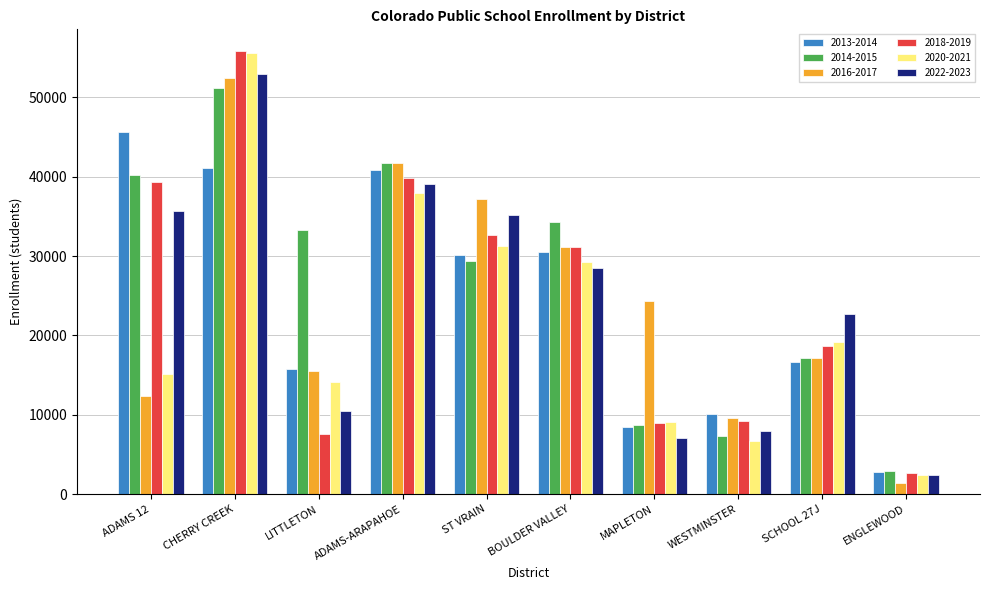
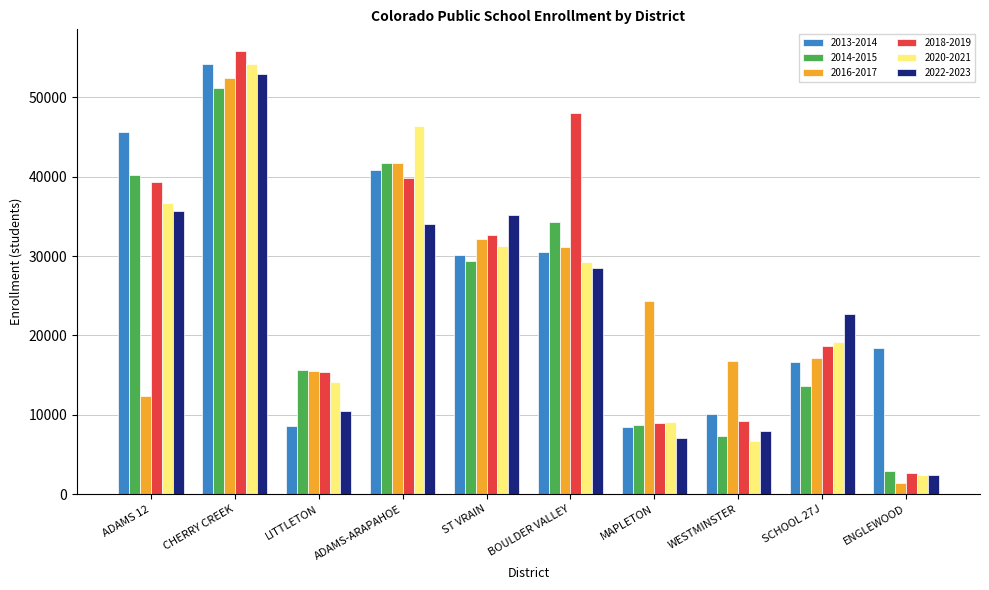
  {
    "2013-2014": {
      "ADAMS 12": 46000,
-     "CHERRY CREEK": 41000,
-     "LITTLETON": 16000,
+     "CHERRY CREEK": 54000,
+     "LITTLETON": 9000,
      "ADAMS-ARAPAHOE": 41000,
      "ST VRAIN": 30000,
      "BOULDER VALLEY": 31000,
      "MAPLETON": 8000,
      "WESTMINSTER": 10000,
      "SCHOOL 27J": 17000,
-     "ENGLEWOOD": 3000
+     "ENGLEWOOD": 18000
    },
    "2014-2015": {
      "ADAMS 12": 40000,
      "CHERRY CREEK": 51000,
-     "LITTLETON": 33000,
+     "LITTLETON": 16000,
      "ADAMS-ARAPAHOE": 42000,
      "ST VRAIN": 29000,
      "BOULDER VALLEY": 34000,
      "MAPLETON": 9000,
      "WESTMINSTER": 7000,
-     "SCHOOL 27J": 17000,
+     "SCHOOL 27J": 14000,
      "ENGLEWOOD": 3000
    },
    "2016-2017": {
      "ADAMS 12": 12000,
      "CHERRY CREEK": 52000,
      "LITTLETON": 16000,
      "ADAMS-ARAPAHOE": 42000,
-     "ST VRAIN": 37000,
+     "ST VRAIN": 32000,
      "BOULDER VALLEY": 31000,
      "MAPLETON": 24000,
-     "WESTMINSTER": 10000,
+     "WESTMINSTER": 17000,
      "SCHOOL 27J": 17000,
      "ENGLEWOOD": 1000
    },
    "2018-2019": {
      "ADAMS 12": 39000,
      "CHERRY CREEK": 56000,
-     "LITTLETON": 8000,
+     "LITTLETON": 15000,
      "ADAMS-ARAPAHOE": 40000,
      "ST VRAIN": 33000,
-     "BOULDER VALLEY": 31000,
+     "BOULDER VALLEY": 48000,
      "MAPLETON": 9000,
      "WESTMINSTER": 9000,
      "SCHOOL 27J": 19000,
      "ENGLEWOOD": 3000
    },
    "2020-2021": {
-     "ADAMS 12": 15000,
-     "CHERRY CREEK": 56000,
+     "ADAMS 12": 37000,
+     "CHERRY CREEK": 54000,
      "LITTLETON": 14000,
-     "ADAMS-ARAPAHOE": 38000,
+     "ADAMS-ARAPAHOE": 46000,
      "ST VRAIN": 31000,
      "BOULDER VALLEY": 29000,
      "MAPLETON": 9000,
      "WESTMINSTER": 7000,
      "SCHOOL 27J": 19000,
      "ENGLEWOOD": 2000
    },
    "2022-2023": {
      "ADAMS 12": 36000,
      "CHERRY CREEK": 53000,
      "LITTLETON": 11000,
-     "ADAMS-ARAPAHOE": 39000,
+     "ADAMS-ARAPAHOE": 34000,
      "ST VRAIN": 35000,
      "BOULDER VALLEY": 28000,
      "MAPLETON": 7000,
      "WESTMINSTER": 8000,
      "SCHOOL 27J": 23000,
      "ENGLEWOOD": 2000
    }
  }
